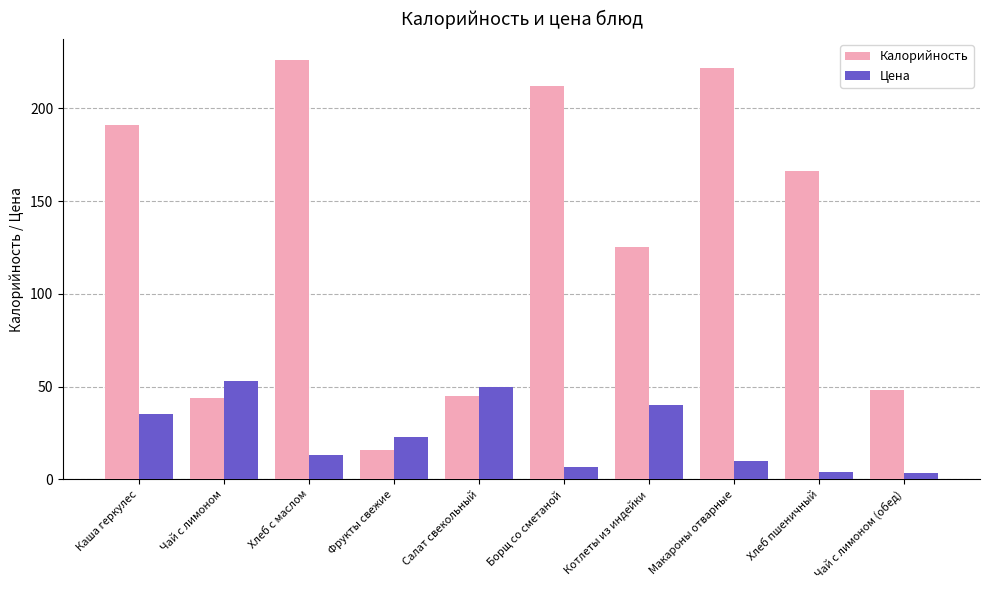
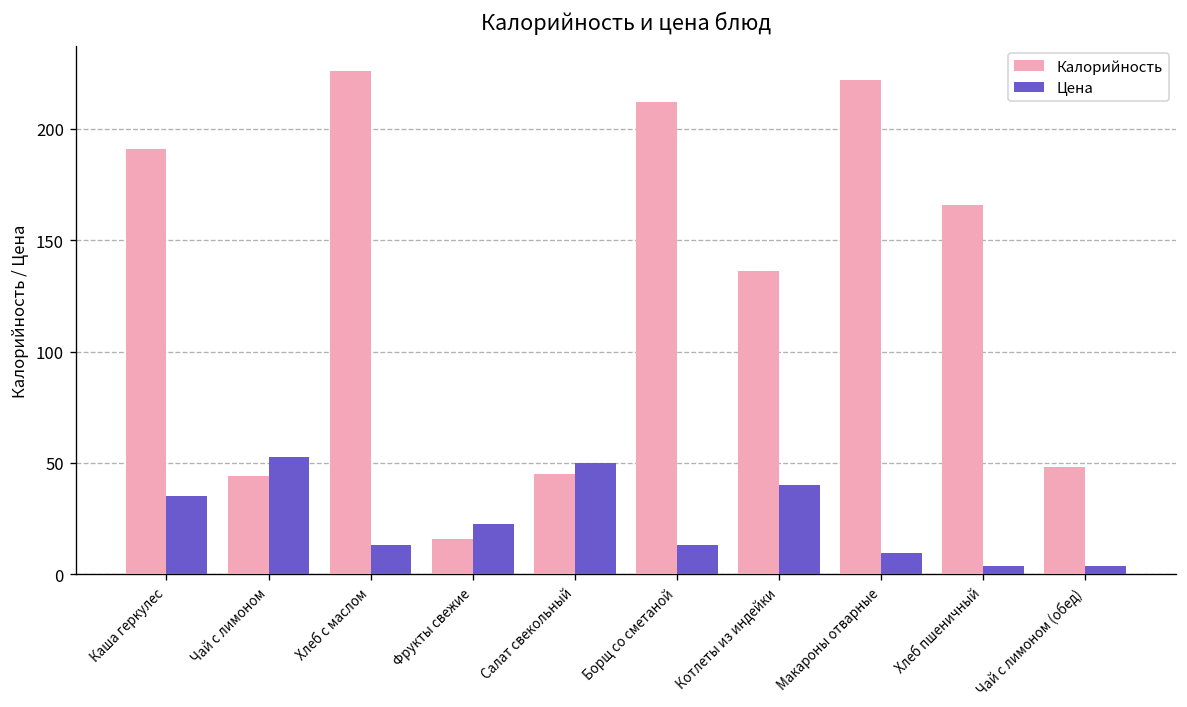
  {
    "Калорийность": {
      "Каша геркулес": 191,
      "Чай с лимоном": 44,
      "Хлеб с маслом": 226,
      "Фрукты свежие": 16,
      "Салат свекольный": 45,
      "Борщ со сметаной": 212,
-     "Котлеты из индейки": 125,
+     "Котлеты из индейки": 136,
      "Макароны отварные": 222,
      "Хлеб пшеничный": 166,
      "Чай с лимоном (обед)": 48
    },
    "Цена": {
      "Каша геркулес": 35,
      "Чай с лимоном": 53,
      "Хлеб с маслом": 13,
      "Фрукты свежие": 23,
      "Салат свекольный": 50,
-     "Борщ со сметаной": 7,
+     "Борщ со сметаной": 13,
      "Котлеты из индейки": 40,
      "Макароны отварные": 10,
      "Хлеб пшеничный": 4,
      "Чай с лимоном (обед)": 4
    }
  }
